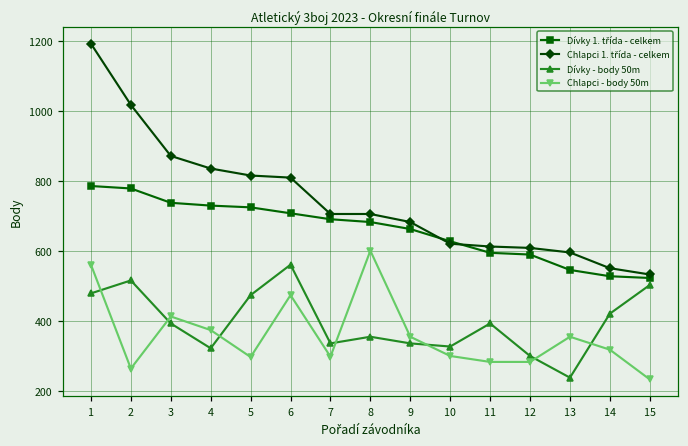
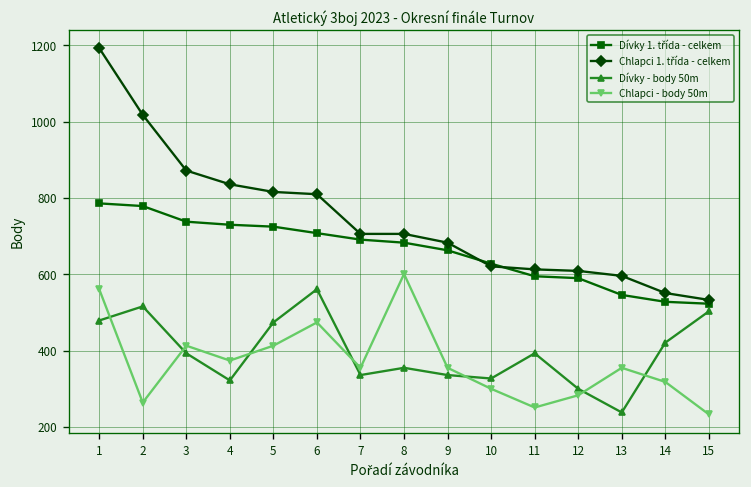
  {
    "Dívky - body 50m": {
      "1": 480,
      "2": 520,
      "3": 390,
      "4": 320,
      "5": 470,
      "6": 560,
      "7": 340,
      "8": 360,
      "9": 340,
      "10": 330,
      "11": 390,
      "12": 300,
      "13": 240,
      "14": 420,
      "15": 500
    },
    "Chlapci - body 50m": {
      "1": 560,
      "2": 260,
      "3": 410,
      "4": 370,
-     "5": 300,
+     "5": 410,
      "6": 470,
-     "7": 300,
+     "7": 360,
      "8": 600,
      "9": 360,
      "10": 300,
-     "11": 280,
+     "11": 250,
      "12": 280,
      "13": 360,
      "14": 320,
      "15": 230
    }
  }
